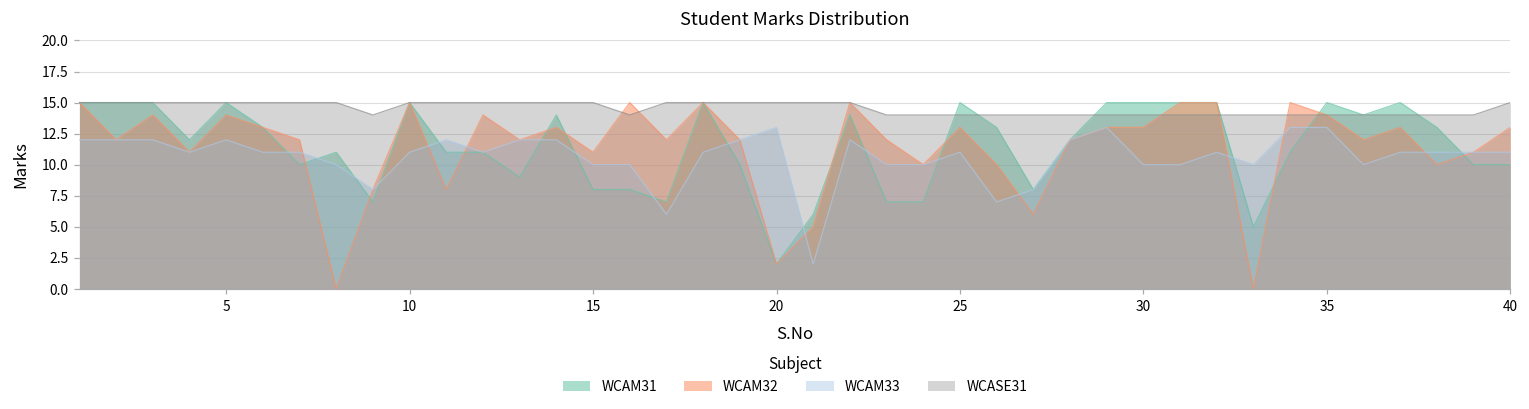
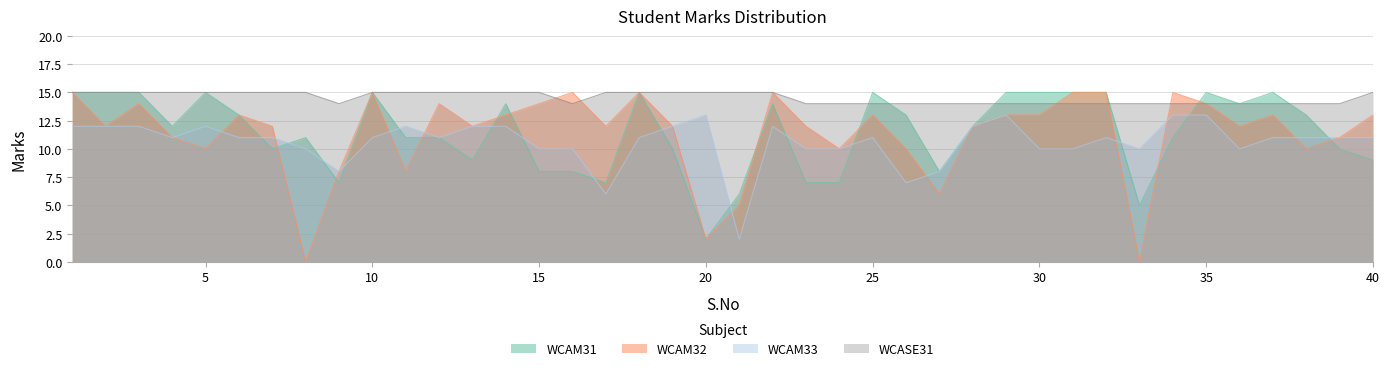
  {
    "WCAM31": {
      "15": 8,
      "25": 15,
      "30": 15,
      "35": 15,
-     "40": 10
+     "40": 9
    },
    "WCAM32": {
-     "5": 14,
-     "15": 11,
+     "5": 10,
+     "15": 14,
      "25": 13,
      "30": 13,
      "40": 13
    }
  }
